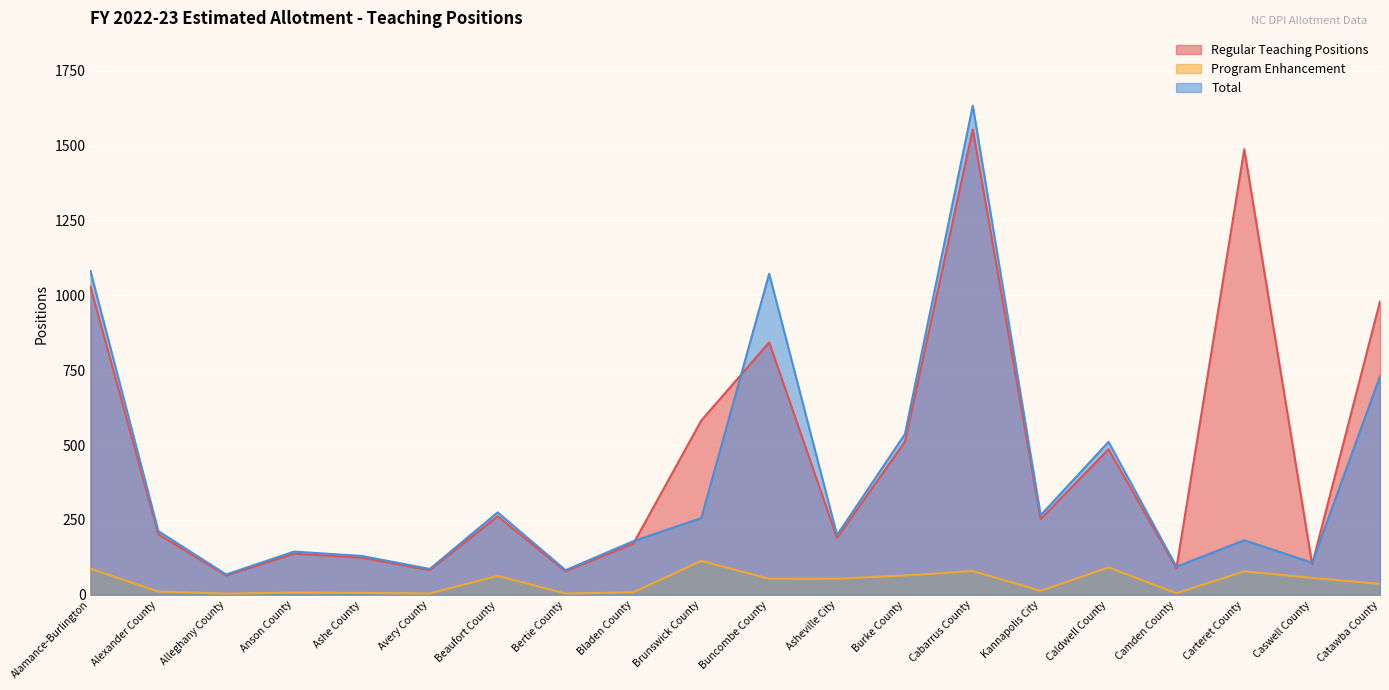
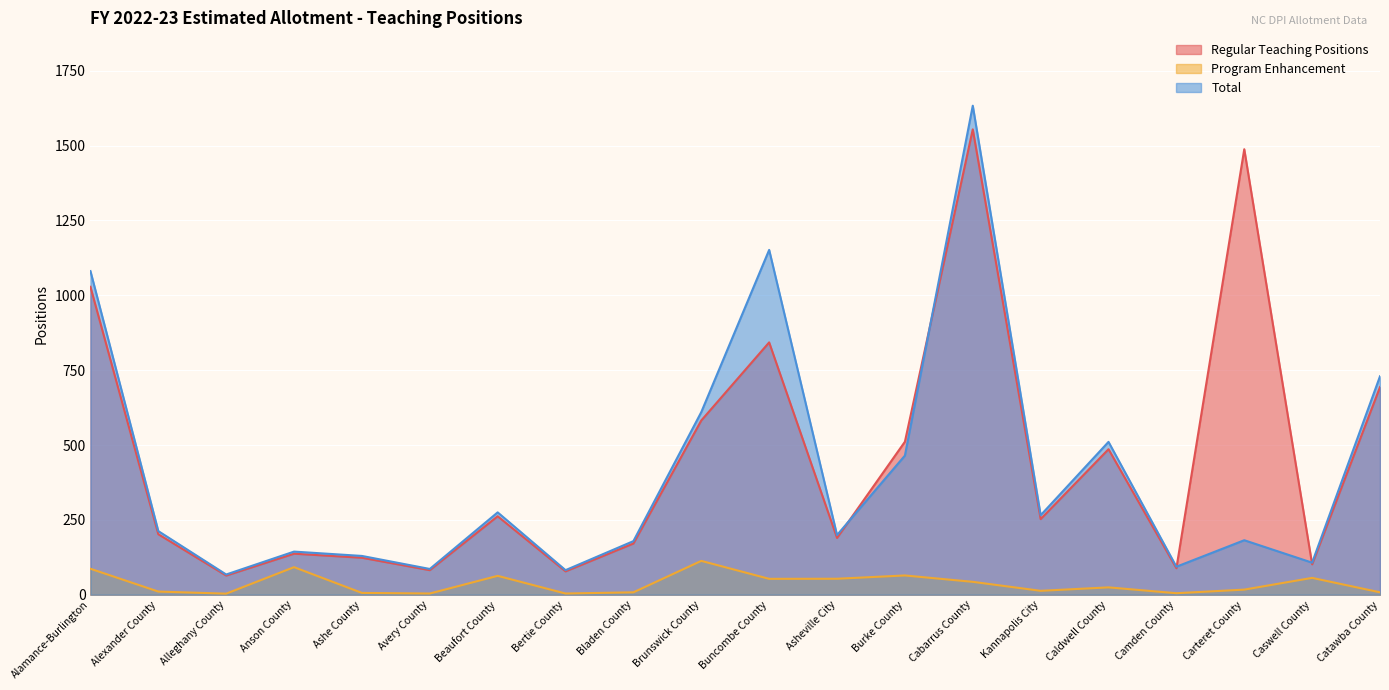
  {
    "Regular Teaching Positions": {
      "Alamance-Burlington": 1030,
      "Alexander County": 200,
      "Beaufort County": 260,
      "Brunswick County": 580,
      "Buncombe County": 840,
      "Asheville City": 190,
      "Burke County": 510,
      "Cabarrus County": 1550,
      "Kannapolis City": 250,
      "Caldwell County": 490,
      "Carteret County": 1490,
-     "Catawba County": 980
+     "Catawba County": 690
    },
    "Program Enhancement": {
      "Alamance-Burlington": 90,
      "Alexander County": 10,
      "Alleghany County": 0,
-     "Anson County": 10,
+     "Anson County": 90,
      "Ashe County": 10,
      "Avery County": 0,
      "Beaufort County": 60,
      "Bertie County": 0,
      "Bladen County": 10,
      "Brunswick County": 110,
      "Buncombe County": 50,
      "Asheville City": 50,
      "Burke County": 60,
-     "Cabarrus County": 80,
+     "Cabarrus County": 40,
      "Kannapolis City": 10,
-     "Caldwell County": 90,
+     "Caldwell County": 20,
      "Camden County": 10,
-     "Carteret County": 80,
+     "Carteret County": 20,
      "Caswell County": 60,
-     "Catawba County": 40
+     "Catawba County": 10
    },
    "Total": {
      "Alamance-Burlington": 1080,
      "Alexander County": 210,
      "Beaufort County": 280,
-     "Brunswick County": 260,
-     "Buncombe County": 1070,
+     "Brunswick County": 610,
+     "Buncombe County": 1150,
      "Asheville City": 200,
-     "Burke County": 540,
+     "Burke County": 460,
      "Cabarrus County": 1630,
      "Kannapolis City": 270,
      "Caldwell County": 510,
      "Carteret County": 180,
      "Catawba County": 730
    }
  }
